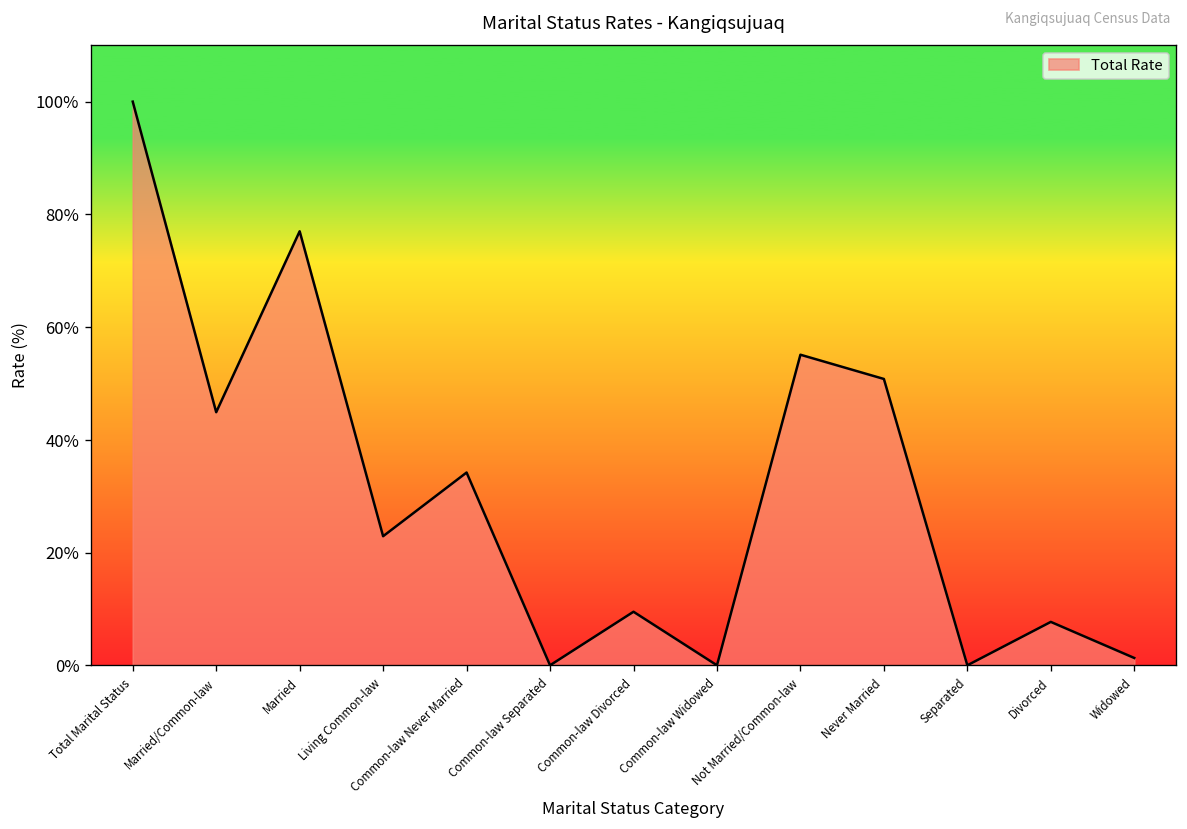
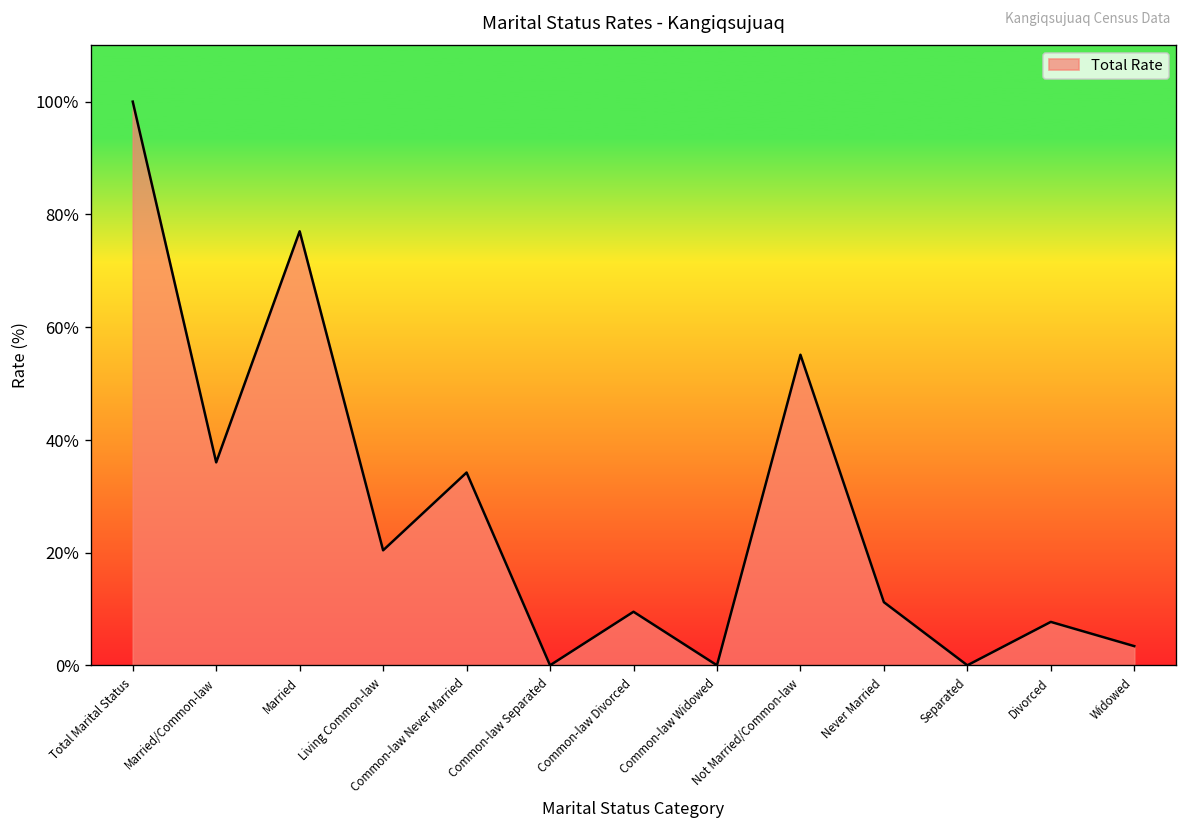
  {
    "Total Marital Status": "100%",
-   "Married/Common-law": "45%",
+   "Married/Common-law": "36%",
    "Married": "77%",
-   "Living Common-law": "23%",
+   "Living Common-law": "20%",
    "Common-law Never Married": "34%",
    "Common-law Separated": "0%",
    "Common-law Divorced": "10%",
    "Common-law Widowed": "0%",
    "Not Married/Common-law": "55%",
-   "Never Married": "51%",
+   "Never Married": "11%",
    "Separated": "0%",
    "Divorced": "8%",
-   "Widowed": "1%"
+   "Widowed": "3%"
  }
